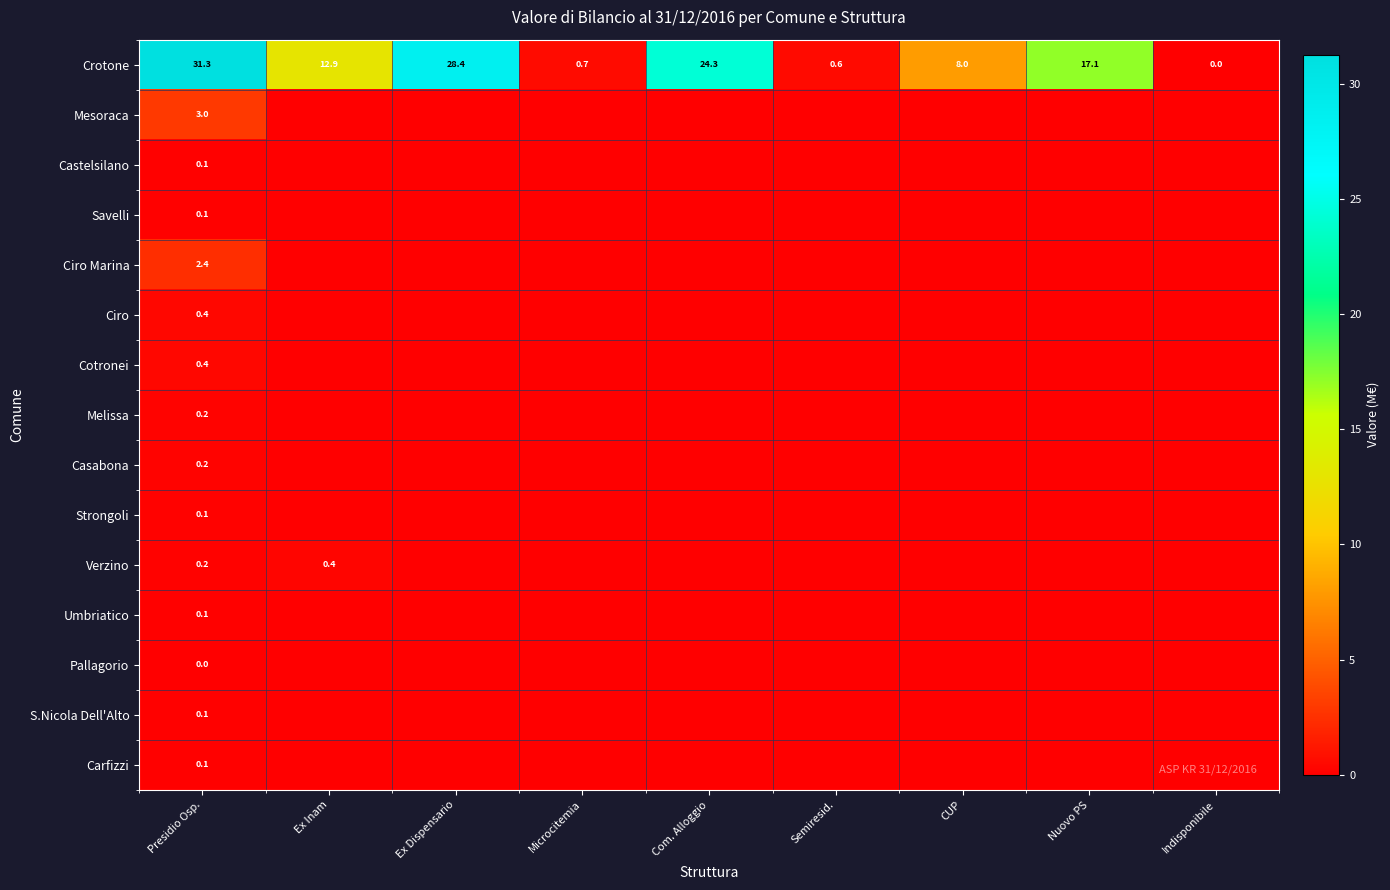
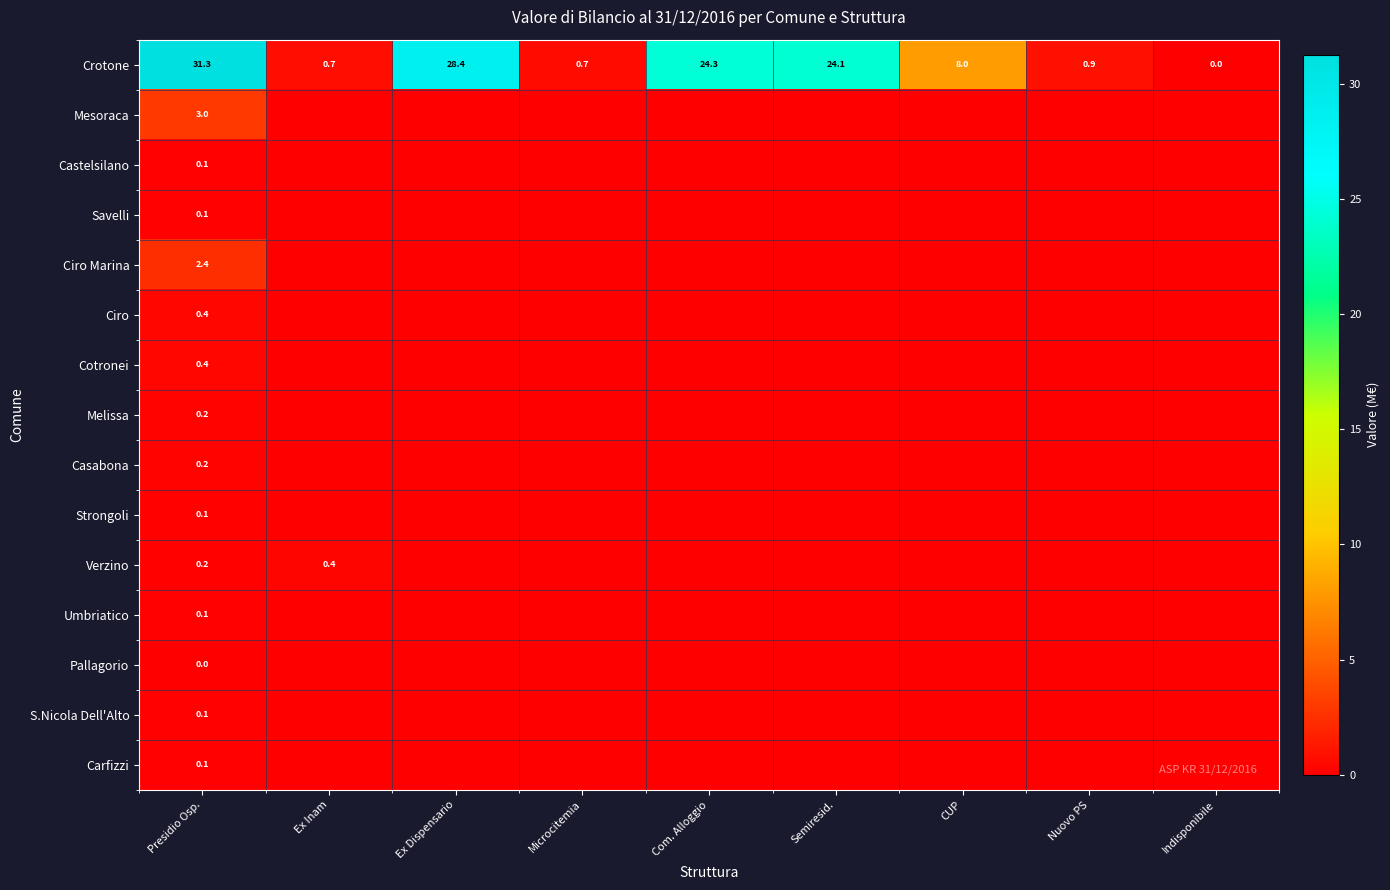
  {
    "Crotone": {
      "Presidio Osp.": 31.3,
-     "Ex Inam": 12.9,
+     "Ex Inam": 0.7,
      "Ex Dispensario": 28.4,
      "Microcitemia": 0.7,
      "Com. Alloggio": 24.3,
-     "Semiresid.": 0.6,
+     "Semiresid.": 24.1,
      "CUP": 8.0,
-     "Nuovo PS": 17.1,
+     "Nuovo PS": 0.9,
      "Indisponibile": 0.0
    },
    "Mesoraca": {
      "Presidio Osp.": 3.0
    },
    "Castelsilano": {
      "Presidio Osp.": 0.1
    },
    "Savelli": {
      "Presidio Osp.": 0.1
    },
    "Ciro Marina": {
      "Presidio Osp.": 2.4
    },
    "Ciro": {
      "Presidio Osp.": 0.4
    },
    "Cotronei": {
      "Presidio Osp.": 0.4
    },
    "Melissa": {
      "Presidio Osp.": 0.2
    },
    "Casabona": {
      "Presidio Osp.": 0.2
    },
    "Strongoli": {
      "Presidio Osp.": 0.1
    },
    "Verzino": {
      "Presidio Osp.": 0.2,
      "Ex Inam": 0.4
    },
    "Umbriatico": {
      "Presidio Osp.": 0.1
    },
    "Pallagorio": {
      "Presidio Osp.": 0.0
    },
    "S.Nicola Dell'Alto": {
      "Presidio Osp.": 0.1
    },
    "Carfizzi": {
      "Presidio Osp.": 0.1
    }
  }
